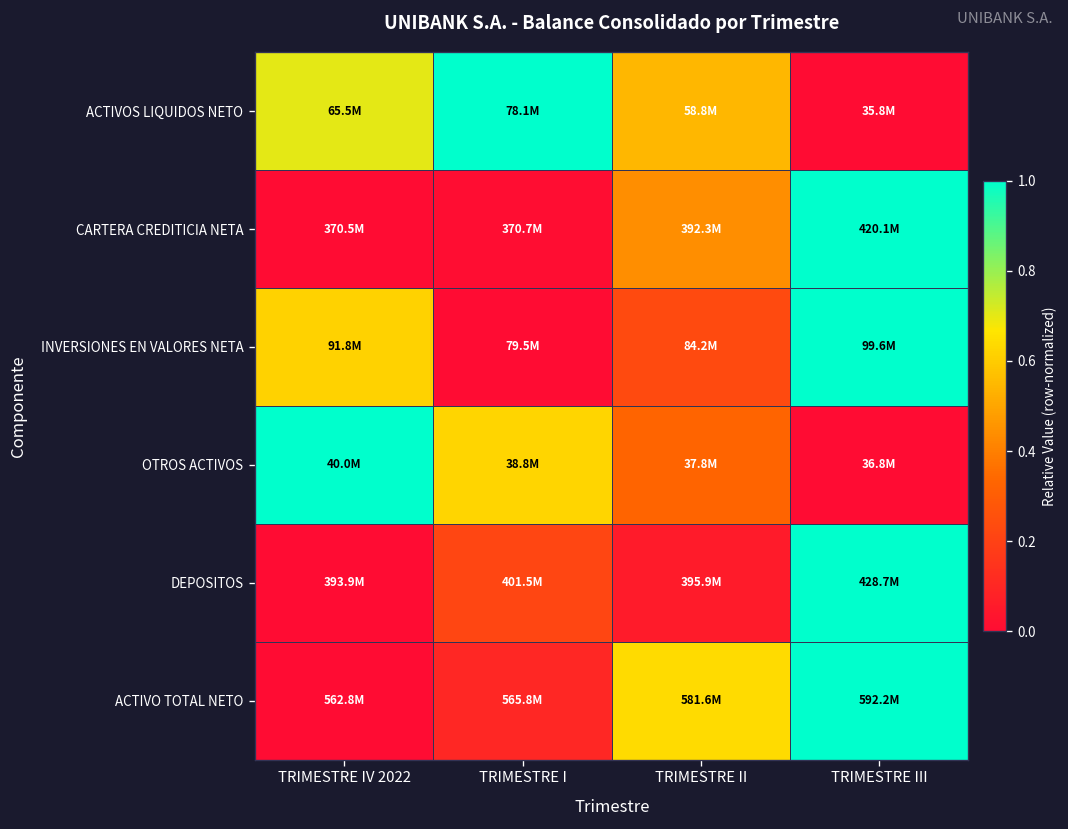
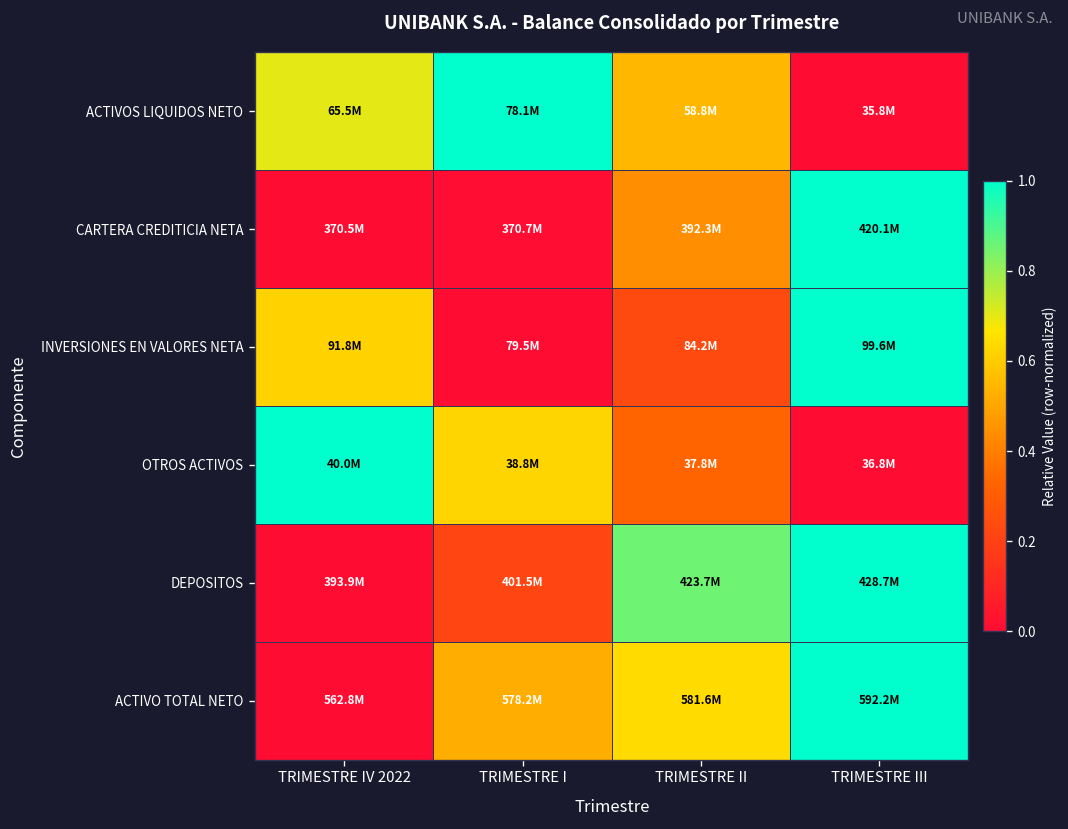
  {
    "ACTIVOS LIQUIDOS NETO": {
      "TRIMESTRE IV 2022": "65.5M",
      "TRIMESTRE I": "78.1M",
      "TRIMESTRE II": "58.8M",
      "TRIMESTRE III": "35.8M"
    },
    "CARTERA CREDITICIA NETA": {
      "TRIMESTRE IV 2022": "370.5M",
      "TRIMESTRE I": "370.7M",
      "TRIMESTRE II": "392.3M",
      "TRIMESTRE III": "420.1M"
    },
    "INVERSIONES EN VALORES NETA": {
      "TRIMESTRE IV 2022": "91.8M",
      "TRIMESTRE I": "79.5M",
      "TRIMESTRE II": "84.2M",
      "TRIMESTRE III": "99.6M"
    },
    "OTROS ACTIVOS": {
      "TRIMESTRE IV 2022": "40.0M",
      "TRIMESTRE I": "38.8M",
      "TRIMESTRE II": "37.8M",
      "TRIMESTRE III": "36.8M"
    },
    "DEPOSITOS": {
      "TRIMESTRE IV 2022": "393.9M",
      "TRIMESTRE I": "401.5M",
-     "TRIMESTRE II": "395.9M",
+     "TRIMESTRE II": "423.7M",
      "TRIMESTRE III": "428.7M"
    },
    "ACTIVO TOTAL NETO": {
      "TRIMESTRE IV 2022": "562.8M",
-     "TRIMESTRE I": "565.8M",
+     "TRIMESTRE I": "578.2M",
      "TRIMESTRE II": "581.6M",
      "TRIMESTRE III": "592.2M"
    }
  }
